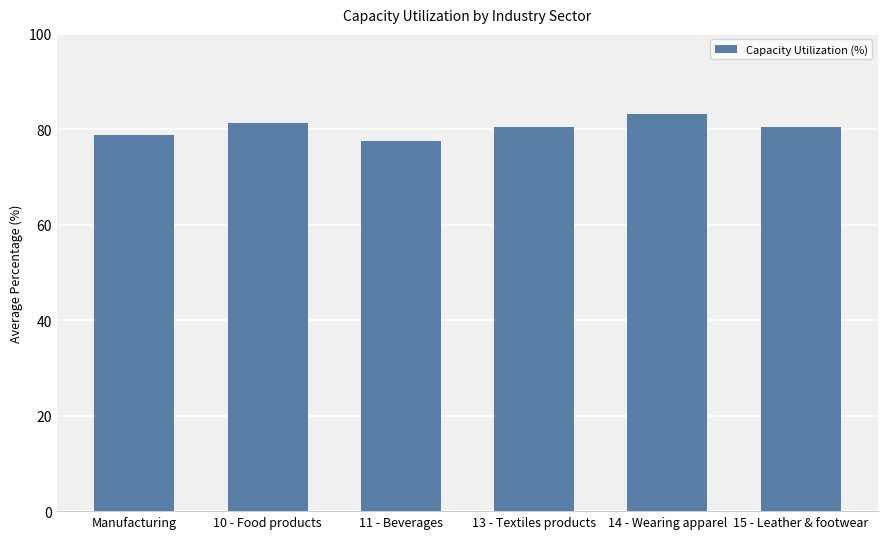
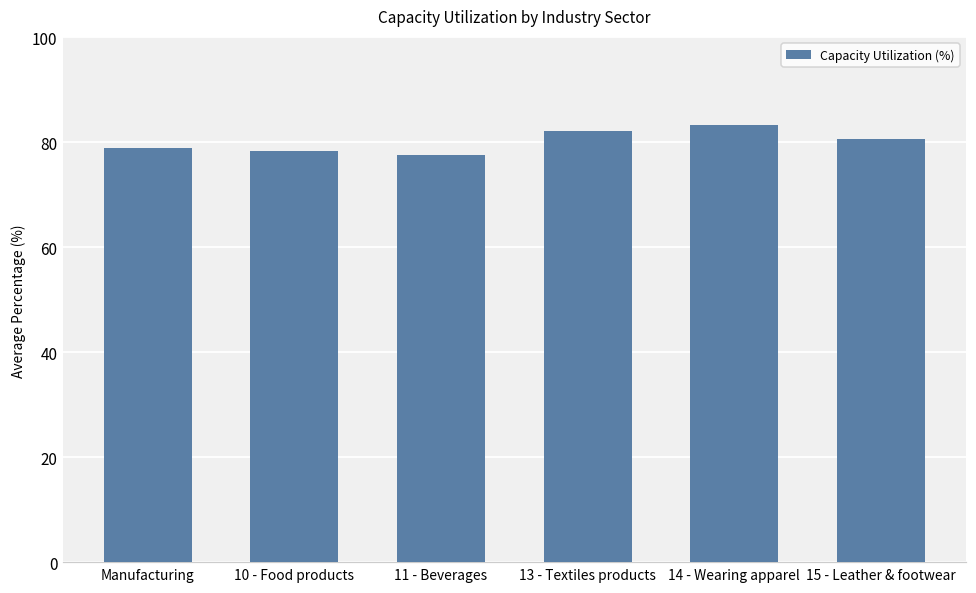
  {
    "Manufacturing": 79,
-   "10 - Food products": 81,
+   "10 - Food products": 78,
    "11 - Beverages": 78,
-   "13 - Textiles products": 80,
+   "13 - Textiles products": 82,
    "14 - Wearing apparel": 83,
    "15 - Leather & footwear": 81
  }
